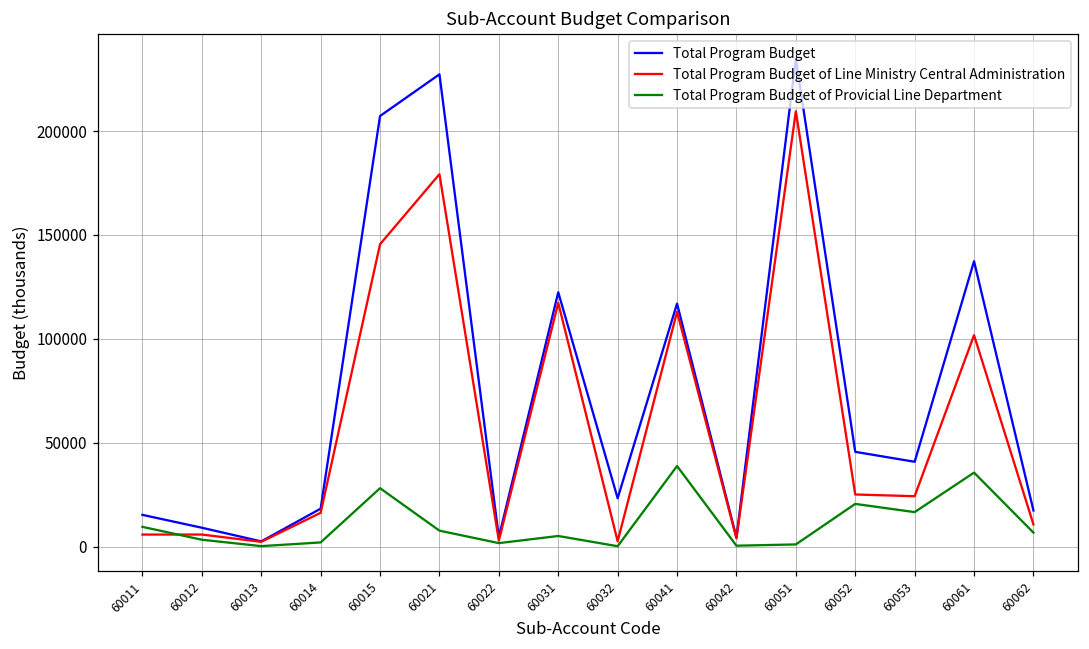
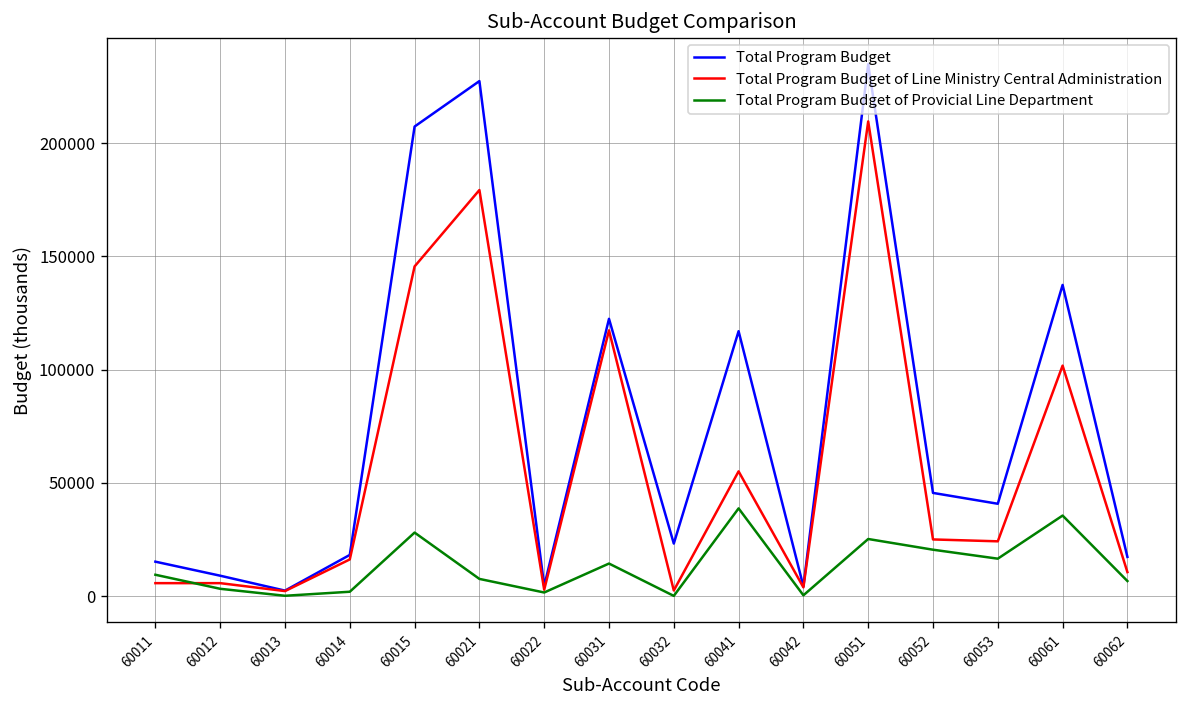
  {
    "Total Program Budget": {
      "60011": 15000,
      "60012": 9000,
      "60014": 18000,
      "60015": 207000,
      "60021": 227000,
      "60022": 5000,
      "60031": 122000,
      "60032": 23000,
      "60041": 117000,
      "60052": 46000,
      "60053": 41000,
      "60061": 137000,
      "60062": 17000
    },
    "Total Program Budget of Line Ministry Central Administration": {
      "60011": 6000,
      "60012": 6000,
      "60014": 16000,
      "60015": 146000,
      "60021": 179000,
      "60031": 117000,
      "60032": 3000,
-     "60041": 113000,
+     "60041": 55000,
      "60051": 210000,
      "60052": 25000,
      "60053": 24000,
      "60061": 102000,
      "60062": 11000
    },
    "Total Program Budget of Provicial Line Department": {
      "60011": 9000,
      "60012": 3000,
      "60013": 0,
      "60014": 2000,
      "60015": 28000,
      "60021": 8000,
-     "60031": 5000,
+     "60031": 14000,
      "60032": 0,
      "60041": 39000,
      "60042": 0,
-     "60051": 1000,
+     "60051": 25000,
      "60052": 21000,
      "60053": 17000,
      "60061": 36000,
      "60062": 7000
    }
  }
